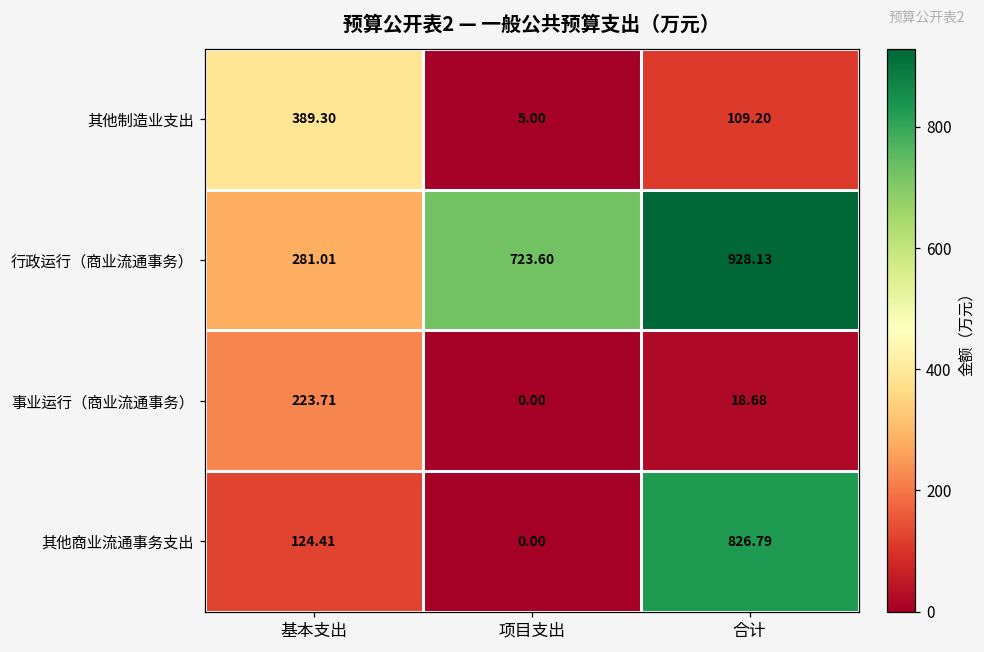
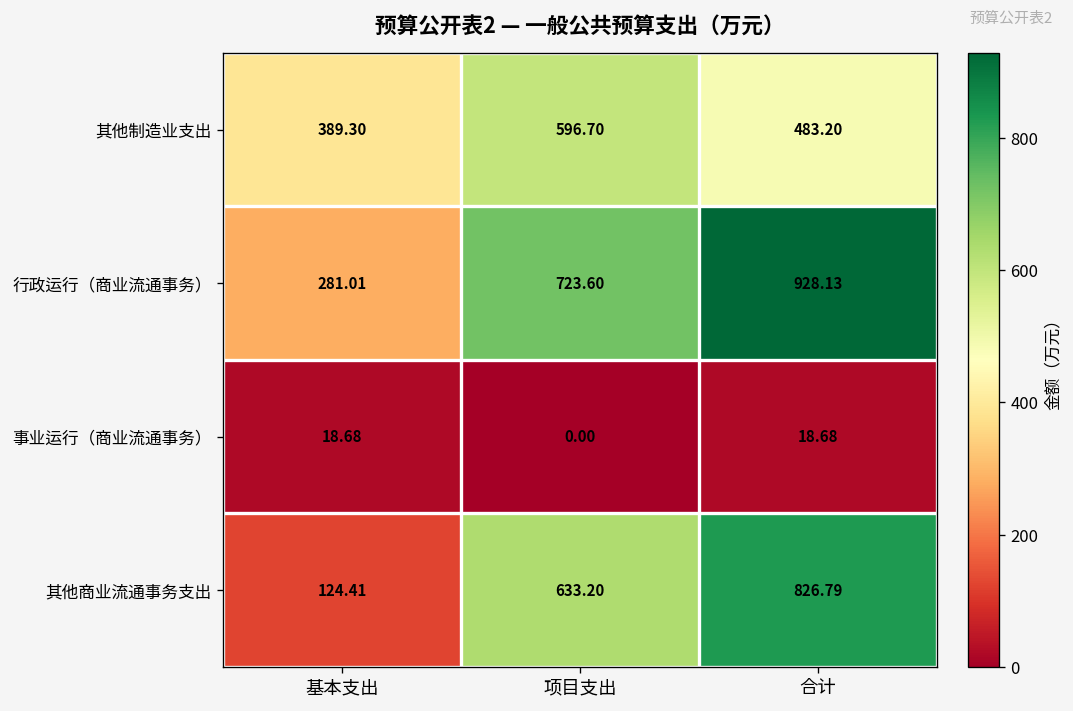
  {
    "其他制造业支出": {
      "基本支出": 389.30,
-     "项目支出": 5.00,
-     "合计": 109.20
+     "项目支出": 596.70,
+     "合计": 483.20
    },
    "行政运行（商业流通事务）": {
      "基本支出": 281.01,
      "项目支出": 723.60,
      "合计": 928.13
    },
    "事业运行（商业流通事务）": {
-     "基本支出": 223.71,
+     "基本支出": 18.68,
      "项目支出": 0.00,
      "合计": 18.68
    },
    "其他商业流通事务支出": {
      "基本支出": 124.41,
-     "项目支出": 0.00,
+     "项目支出": 633.20,
      "合计": 826.79
    }
  }
